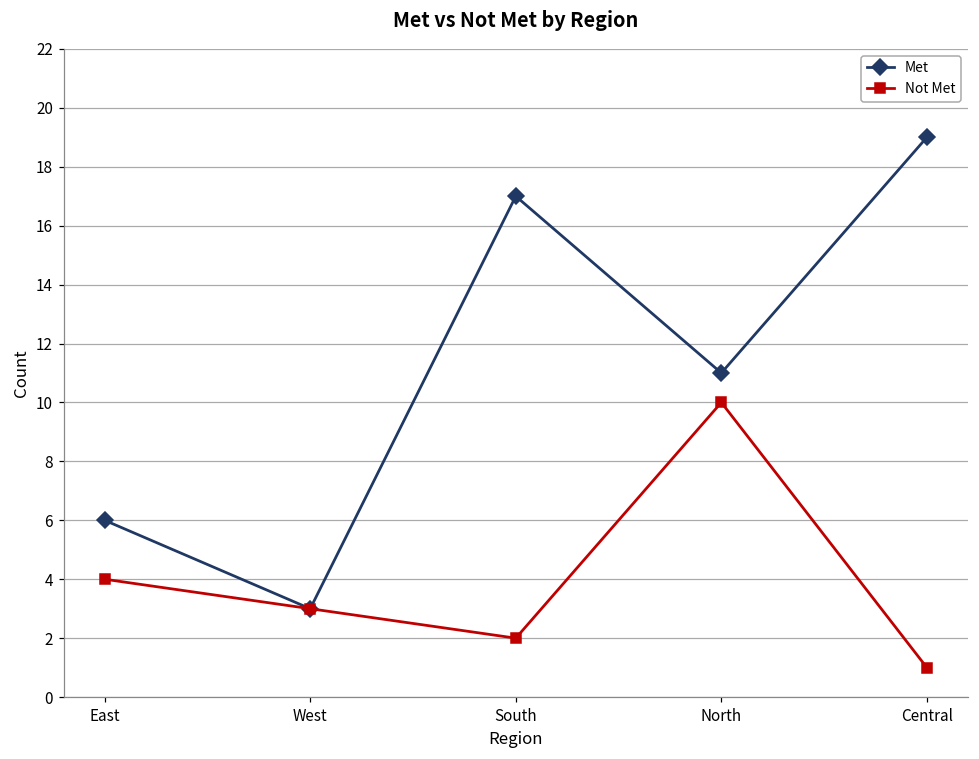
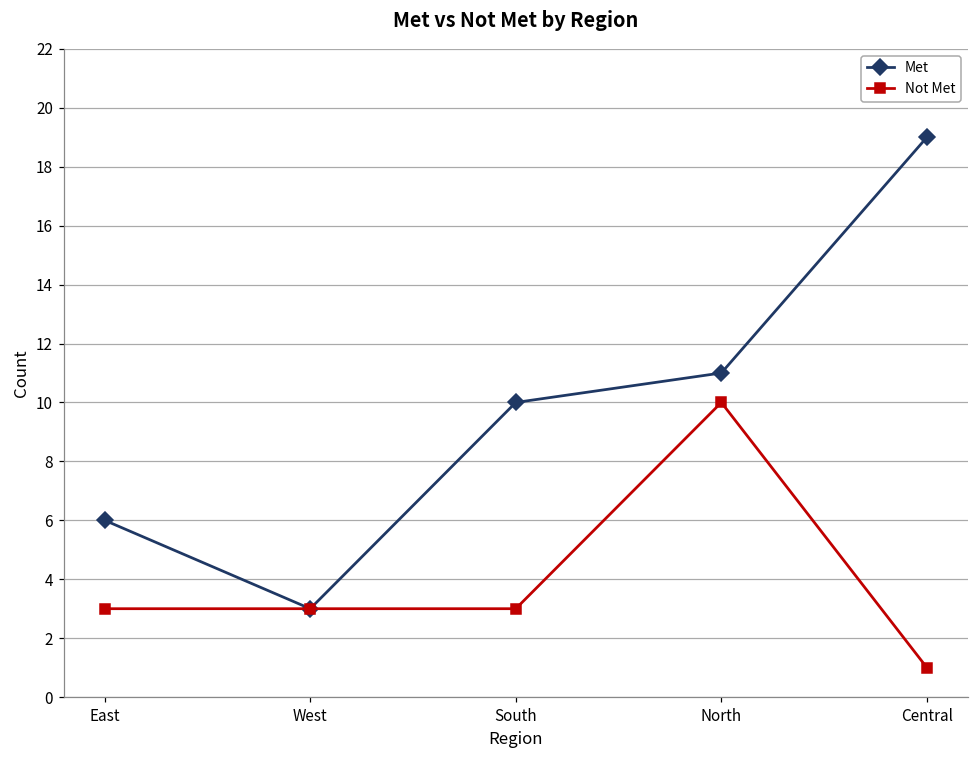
  {
    "Met": {
      "East": 6,
-     "South": 17,
+     "South": 10,
      "North": 11,
      "Central": 19
    },
    "Not Met": {
-     "East": 4,
-     "South": 2,
+     "East": 3,
+     "South": 3,
      "North": 10,
      "Central": 1
    }
  }
